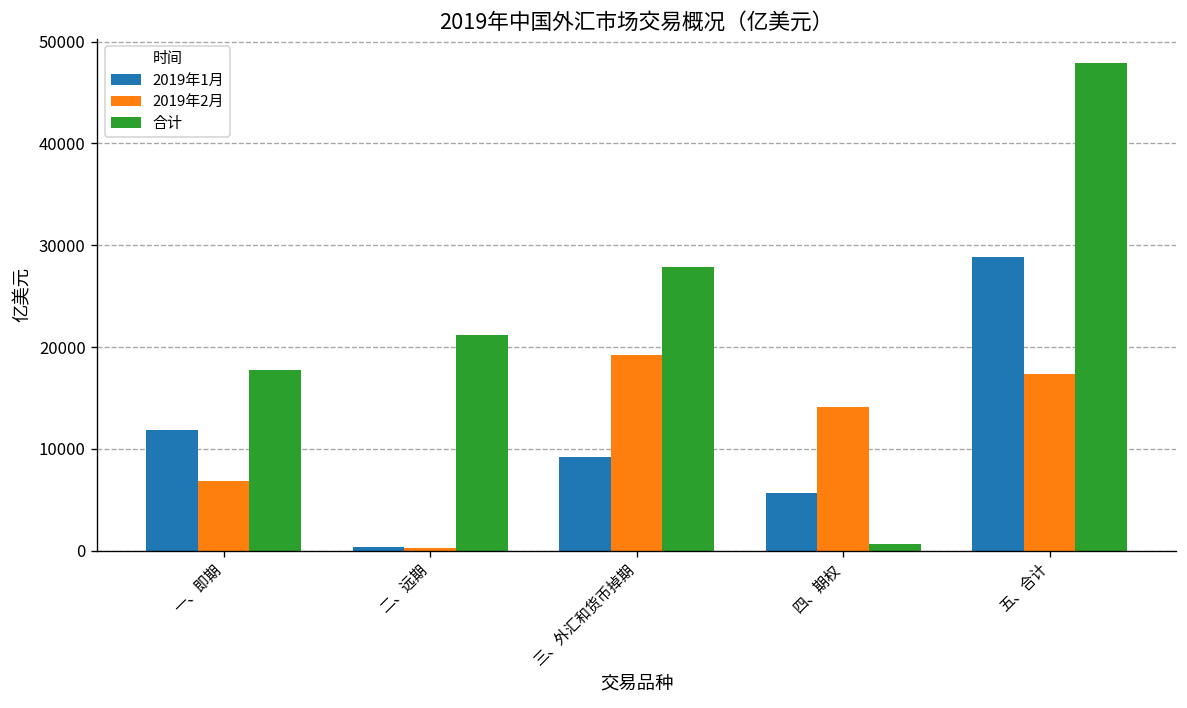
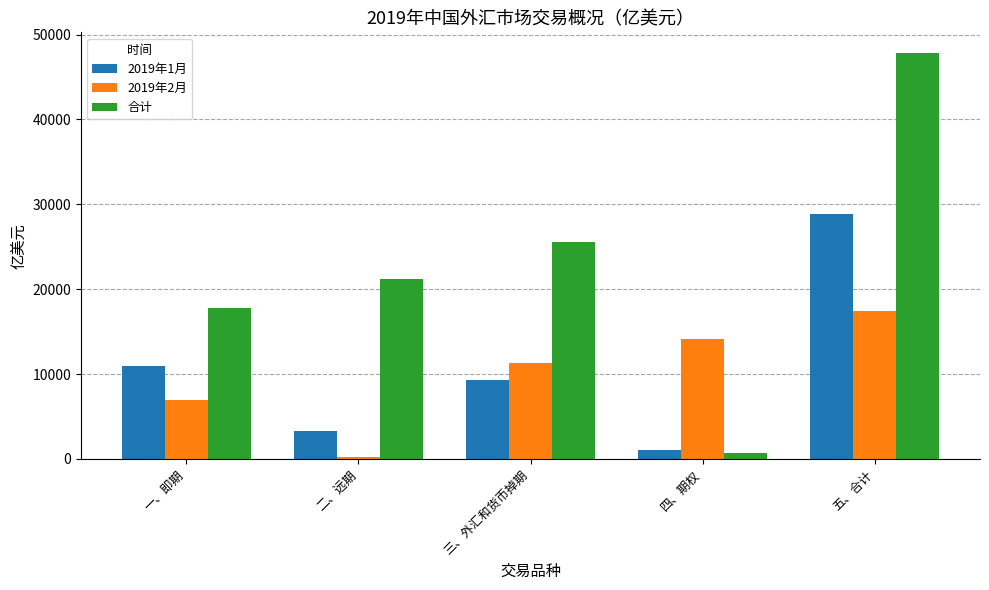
  {
    "2019年1月": {
-     "一、即期": 12000,
-     "二、远期": 0,
+     "一、即期": 11000,
+     "二、远期": 3000,
      "三、外汇和货币掉期": 9000,
-     "四、期权": 6000,
+     "四、期权": 1000,
      "五、合计": 29000
    },
    "2019年2月": {
      "一、即期": 7000,
-     "三、外汇和货币掉期": 19000,
+     "三、外汇和货币掉期": 11000,
      "四、期权": 14000,
      "五、合计": 17000
    },
    "合计": {
      "一、即期": 18000,
      "二、远期": 21000,
-     "三、外汇和货币掉期": 28000,
+     "三、外汇和货币掉期": 26000,
      "四、期权": 1000,
      "五、合计": 48000
    }
  }
